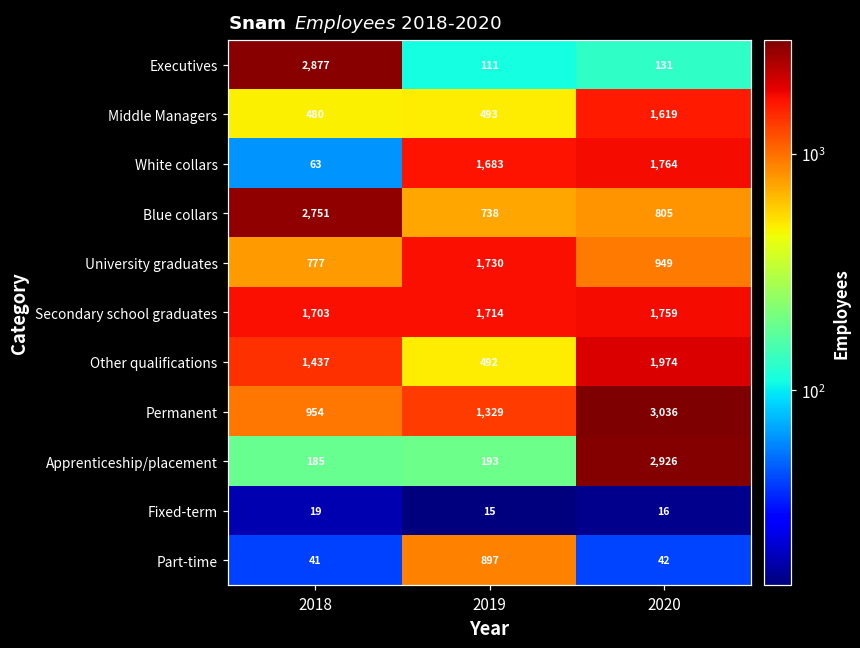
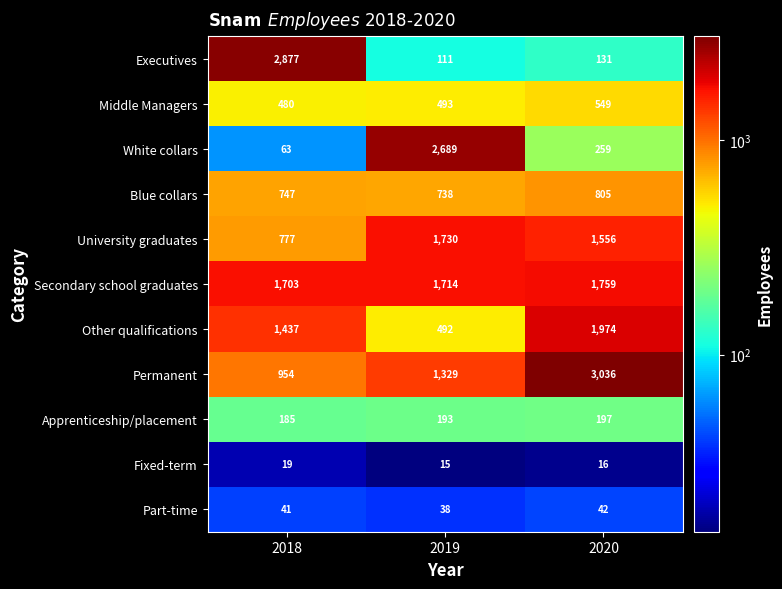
  {
    "Executives": {
      "2018": "2,877",
      "2019": "111",
      "2020": "131"
    },
    "Middle Managers": {
      "2018": "480",
      "2019": "493",
-     "2020": "1,619"
+     "2020": "549"
    },
    "White collars": {
      "2018": "63",
-     "2019": "1,683",
-     "2020": "1,764"
+     "2019": "2,689",
+     "2020": "259"
    },
    "Blue collars": {
-     "2018": "2,751",
+     "2018": "747",
      "2019": "738",
      "2020": "805"
    },
    "University graduates": {
      "2018": "777",
      "2019": "1,730",
-     "2020": "949"
+     "2020": "1,556"
    },
    "Secondary school graduates": {
      "2018": "1,703",
      "2019": "1,714",
      "2020": "1,759"
    },
    "Other qualifications": {
      "2018": "1,437",
      "2019": "492",
      "2020": "1,974"
    },
    "Permanent": {
      "2018": "954",
      "2019": "1,329",
      "2020": "3,036"
    },
    "Apprenticeship/placement": {
      "2018": "185",
      "2019": "193",
-     "2020": "2,926"
+     "2020": "197"
    },
    "Fixed-term": {
      "2018": "19",
      "2019": "15",
      "2020": "16"
    },
    "Part-time": {
      "2018": "41",
-     "2019": "897",
+     "2019": "38",
      "2020": "42"
    }
  }
